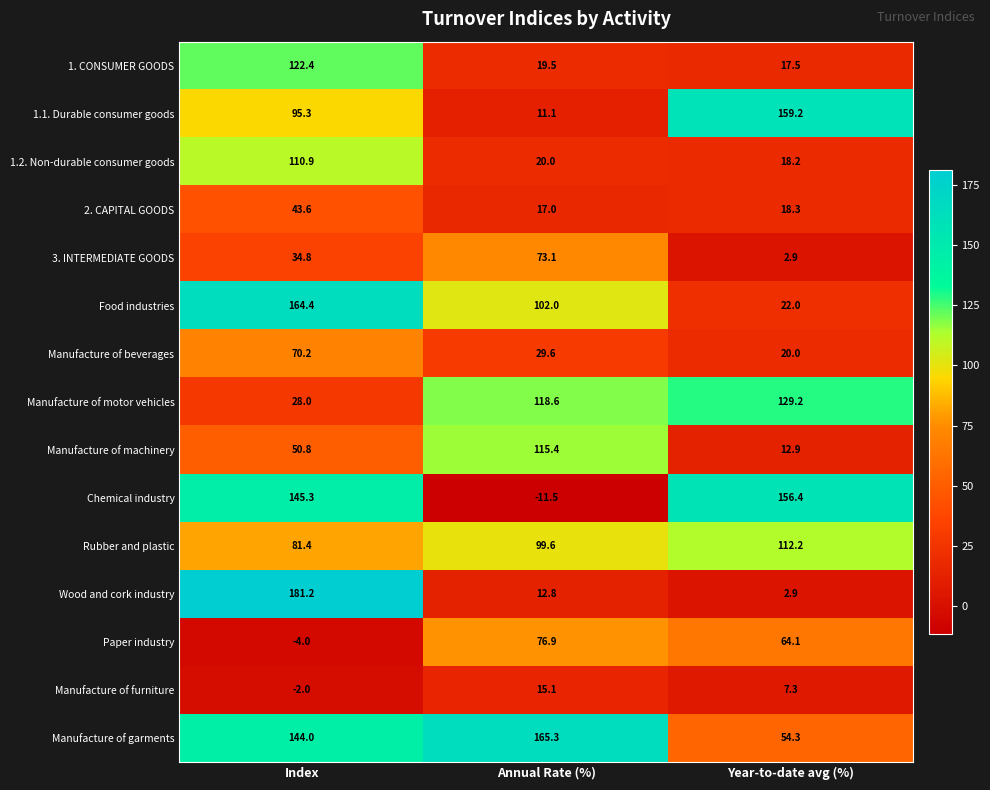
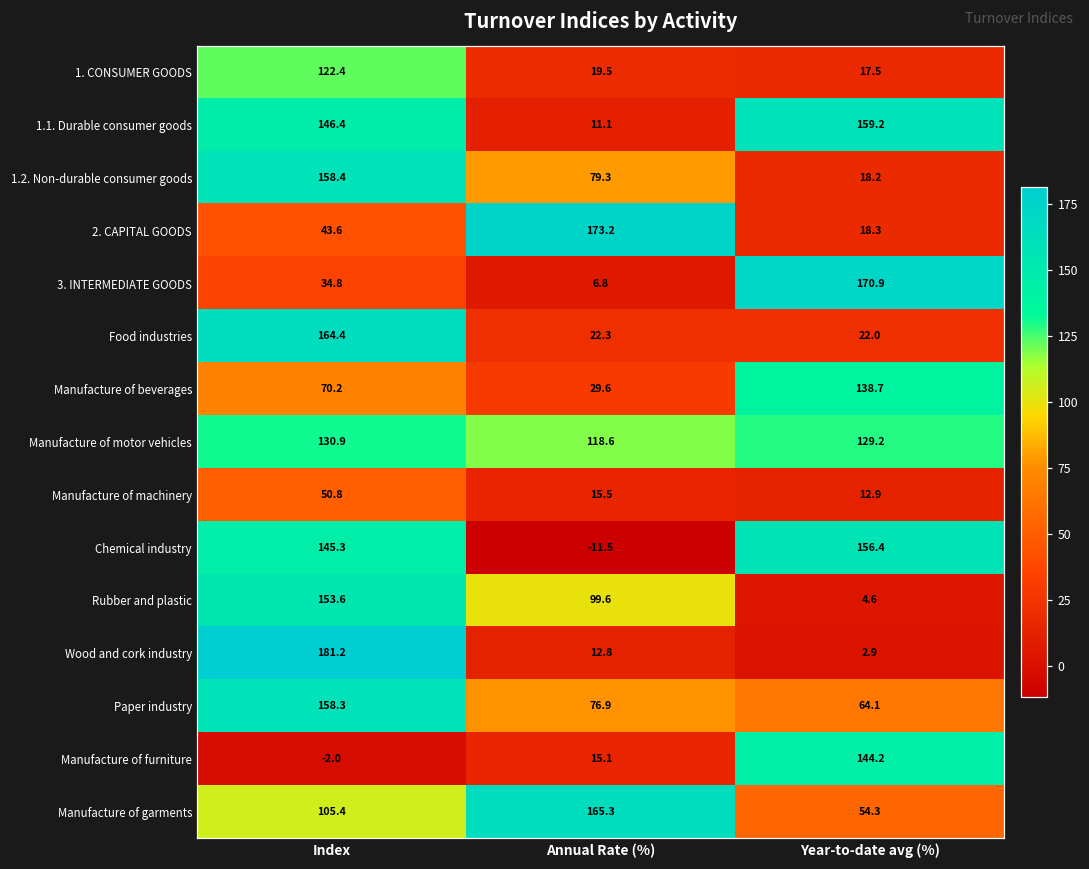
  {
    "1. CONSUMER GOODS": {
      "Index": 122.4,
      "Annual Rate (%)": 19.5,
      "Year-to-date avg (%)": 17.5
    },
    "1.1. Durable consumer goods": {
-     "Index": 95.3,
+     "Index": 146.4,
      "Annual Rate (%)": 11.1,
      "Year-to-date avg (%)": 159.2
    },
    "1.2. Non-durable consumer goods": {
-     "Index": 110.9,
-     "Annual Rate (%)": 20.0,
+     "Index": 158.4,
+     "Annual Rate (%)": 79.3,
      "Year-to-date avg (%)": 18.2
    },
    "2. CAPITAL GOODS": {
      "Index": 43.6,
-     "Annual Rate (%)": 17.0,
+     "Annual Rate (%)": 173.2,
      "Year-to-date avg (%)": 18.3
    },
    "3. INTERMEDIATE GOODS": {
      "Index": 34.8,
-     "Annual Rate (%)": 73.1,
-     "Year-to-date avg (%)": 2.9
+     "Annual Rate (%)": 6.8,
+     "Year-to-date avg (%)": 170.9
    },
    "Food industries": {
      "Index": 164.4,
-     "Annual Rate (%)": 102.0,
+     "Annual Rate (%)": 22.3,
      "Year-to-date avg (%)": 22.0
    },
    "Manufacture of beverages": {
      "Index": 70.2,
      "Annual Rate (%)": 29.6,
-     "Year-to-date avg (%)": 20.0
+     "Year-to-date avg (%)": 138.7
    },
    "Manufacture of motor vehicles": {
-     "Index": 28.0,
+     "Index": 130.9,
      "Annual Rate (%)": 118.6,
      "Year-to-date avg (%)": 129.2
    },
    "Manufacture of machinery": {
      "Index": 50.8,
-     "Annual Rate (%)": 115.4,
+     "Annual Rate (%)": 15.5,
      "Year-to-date avg (%)": 12.9
    },
    "Chemical industry": {
      "Index": 145.3,
      "Annual Rate (%)": -11.5,
      "Year-to-date avg (%)": 156.4
    },
    "Rubber and plastic": {
-     "Index": 81.4,
+     "Index": 153.6,
      "Annual Rate (%)": 99.6,
-     "Year-to-date avg (%)": 112.2
+     "Year-to-date avg (%)": 4.6
    },
    "Wood and cork industry": {
      "Index": 181.2,
      "Annual Rate (%)": 12.8,
      "Year-to-date avg (%)": 2.9
    },
    "Paper industry": {
-     "Index": -4.0,
+     "Index": 158.3,
      "Annual Rate (%)": 76.9,
      "Year-to-date avg (%)": 64.1
    },
    "Manufacture of furniture": {
      "Index": -2.0,
      "Annual Rate (%)": 15.1,
-     "Year-to-date avg (%)": 7.3
+     "Year-to-date avg (%)": 144.2
    },
    "Manufacture of garments": {
-     "Index": 144.0,
+     "Index": 105.4,
      "Annual Rate (%)": 165.3,
      "Year-to-date avg (%)": 54.3
    }
  }
